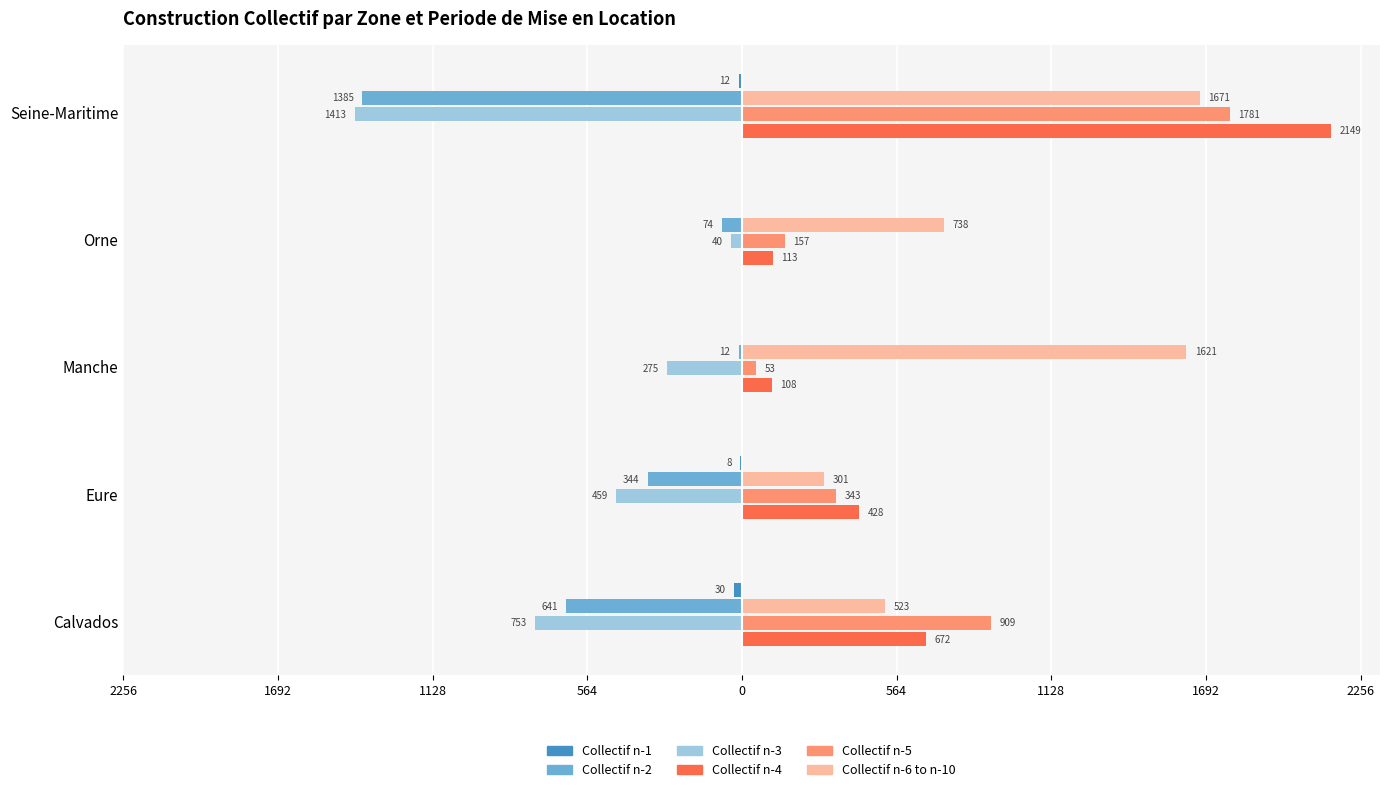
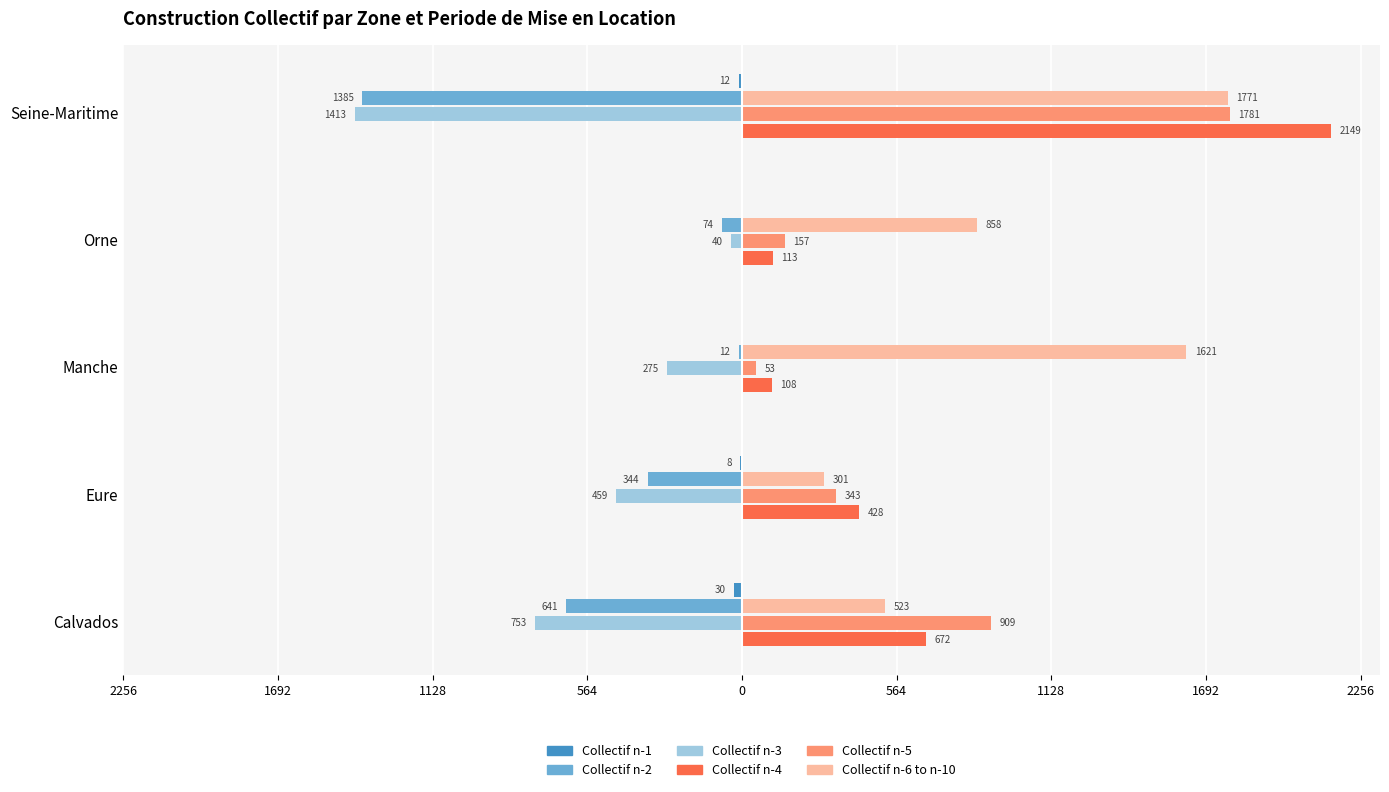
  {
    "Collectif n-6 to n-10": {
-     "Seine-Maritime": 1671,
-     "Orne": 738,
+     "Seine-Maritime": 1771,
+     "Orne": 858,
      "Manche": 1621,
      "Eure": 301,
      "Calvados": 523
    }
  }
